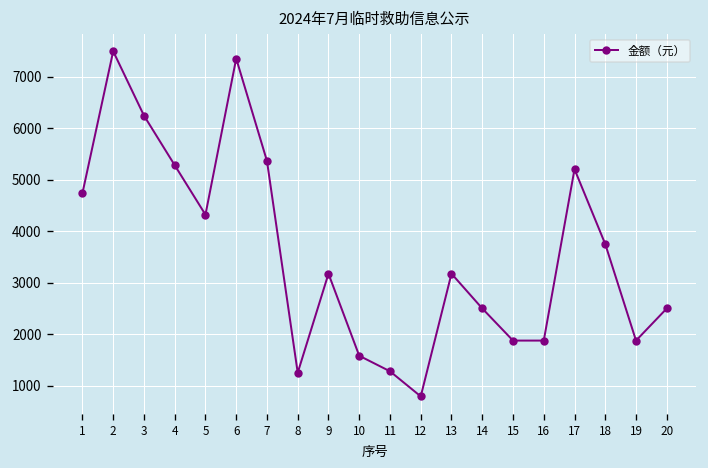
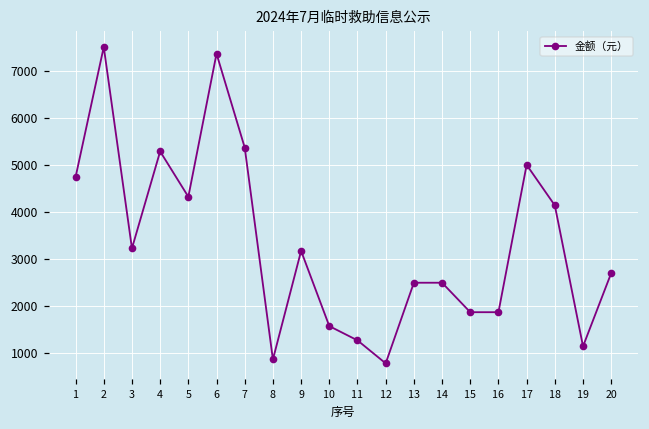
  {
    "1": 4700,
    "2": 7500,
-   "3": 6300,
+   "3": 3200,
    "4": 5300,
    "5": 4300,
    "6": 7400,
    "7": 5400,
-   "8": 1300,
+   "8": 900,
    "9": 3200,
    "10": 1600,
    "11": 1300,
    "12": 800,
-   "13": 3200,
+   "13": 2500,
    "14": 2500,
    "15": 1900,
    "16": 1900,
-   "17": 5200,
-   "18": 3800,
-   "19": 1900,
-   "20": 2500
+   "17": 5000,
+   "18": 4100,
+   "19": 1200,
+   "20": 2700
  }
